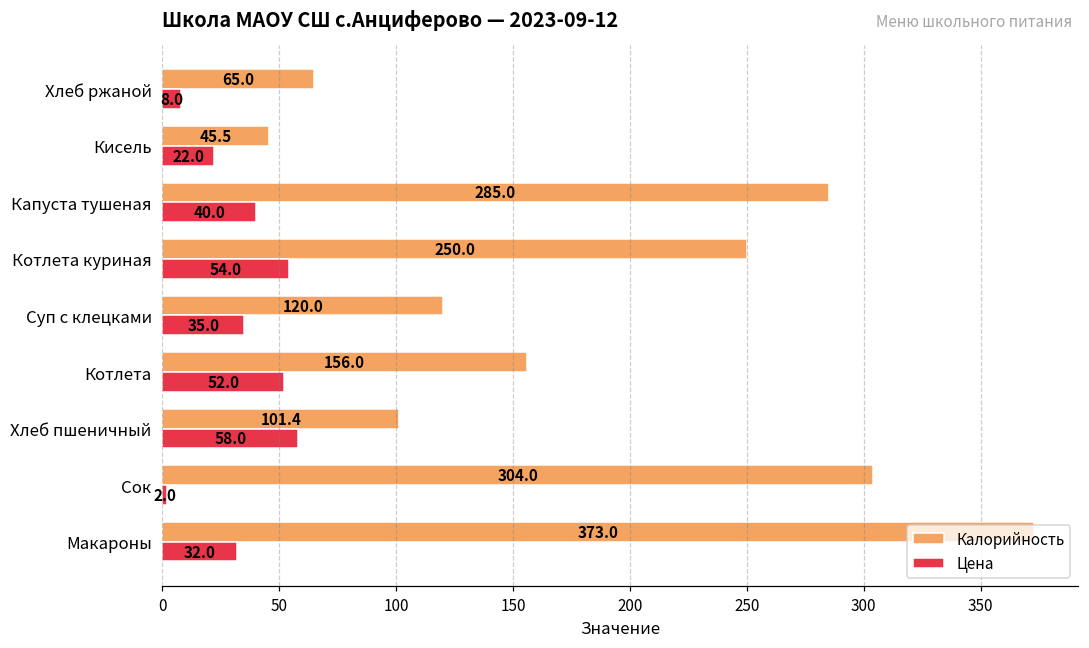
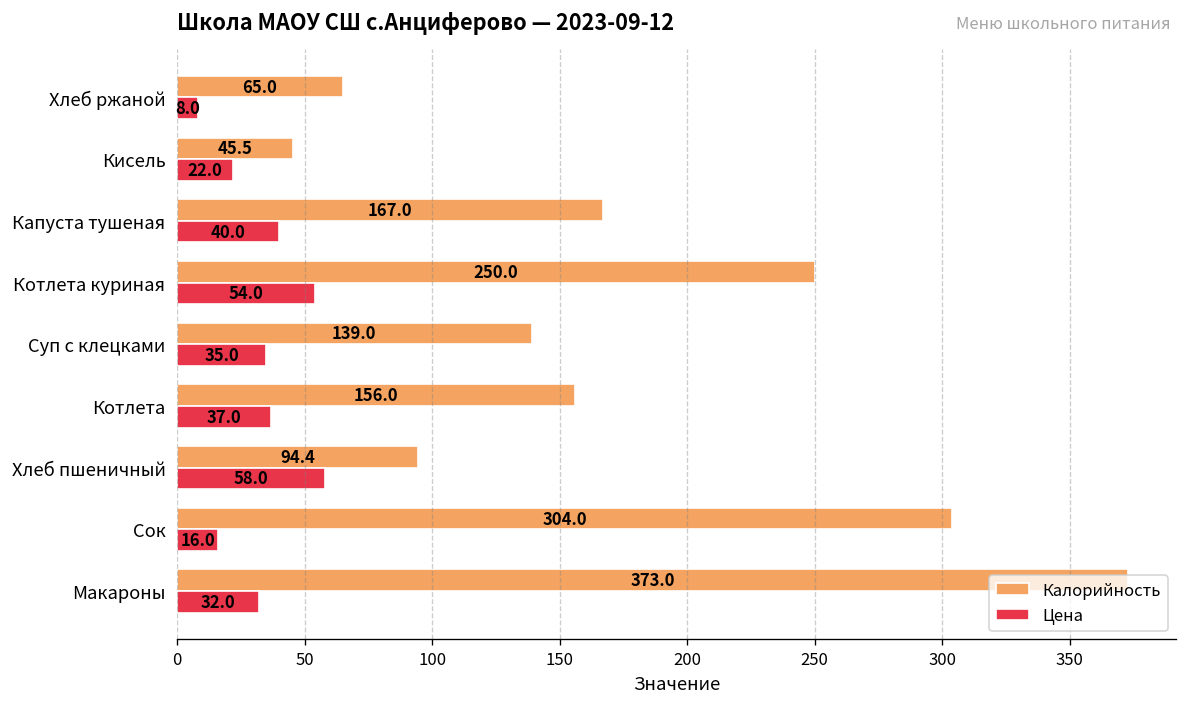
  {
    "Калорийность": {
      "Хлеб ржаной": 65.0,
      "Кисель": 45.5,
-     "Капуста тушеная": 285.0,
+     "Капуста тушеная": 167.0,
      "Котлета куриная": 250.0,
-     "Суп с клецками": 120.0,
+     "Суп с клецками": 139.0,
      "Котлета": 156.0,
-     "Хлеб пшеничный": 101.4,
+     "Хлеб пшеничный": 94.4,
      "Сок": 304.0
    },
    "Цена": {
      "Хлеб ржаной": 8.0,
      "Кисель": 22.0,
      "Капуста тушеная": 40.0,
      "Котлета куриная": 54.0,
      "Суп с клецками": 35.0,
-     "Котлета": 52.0,
+     "Котлета": 37.0,
      "Хлеб пшеничный": 58.0,
-     "Сок": 2.0,
+     "Сок": 16.0,
      "Макароны": 32.0
    }
  }
